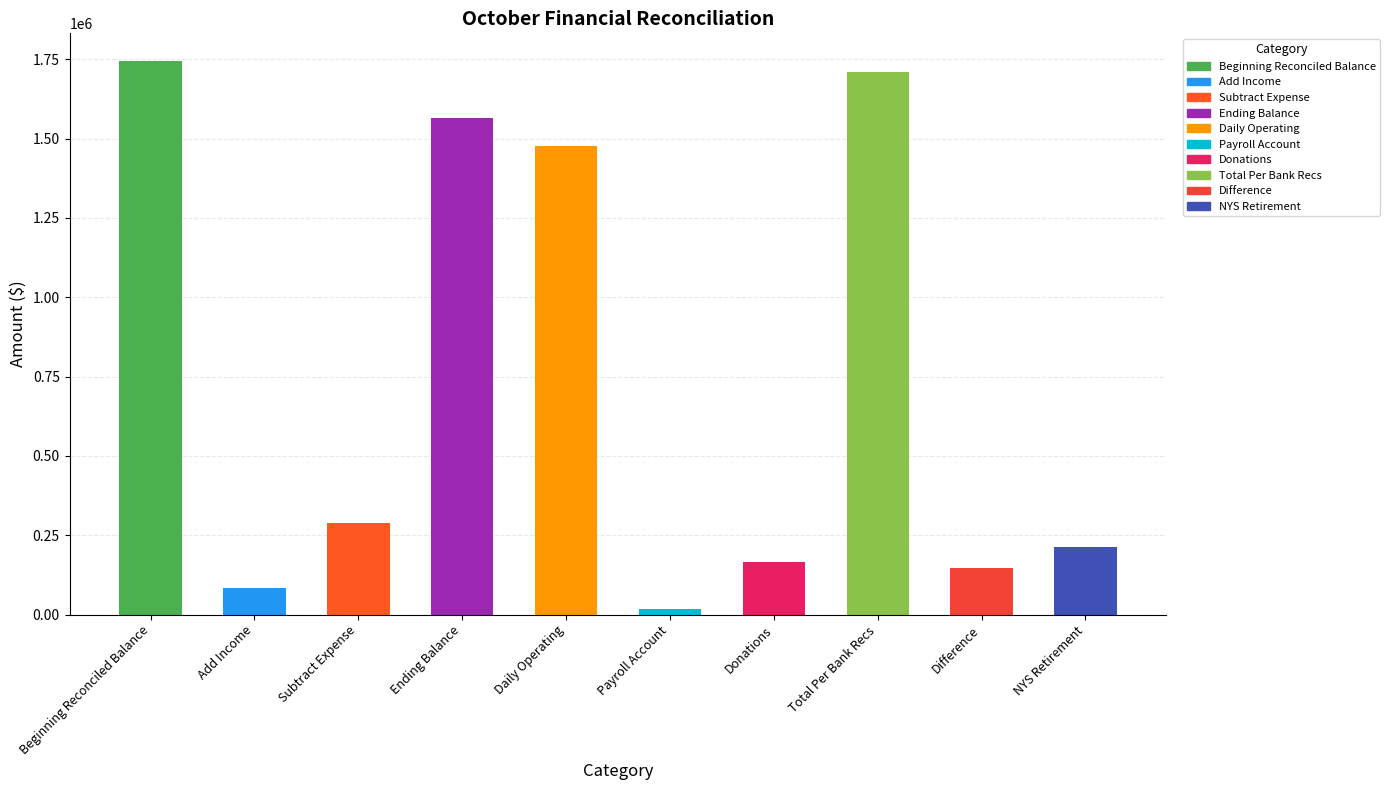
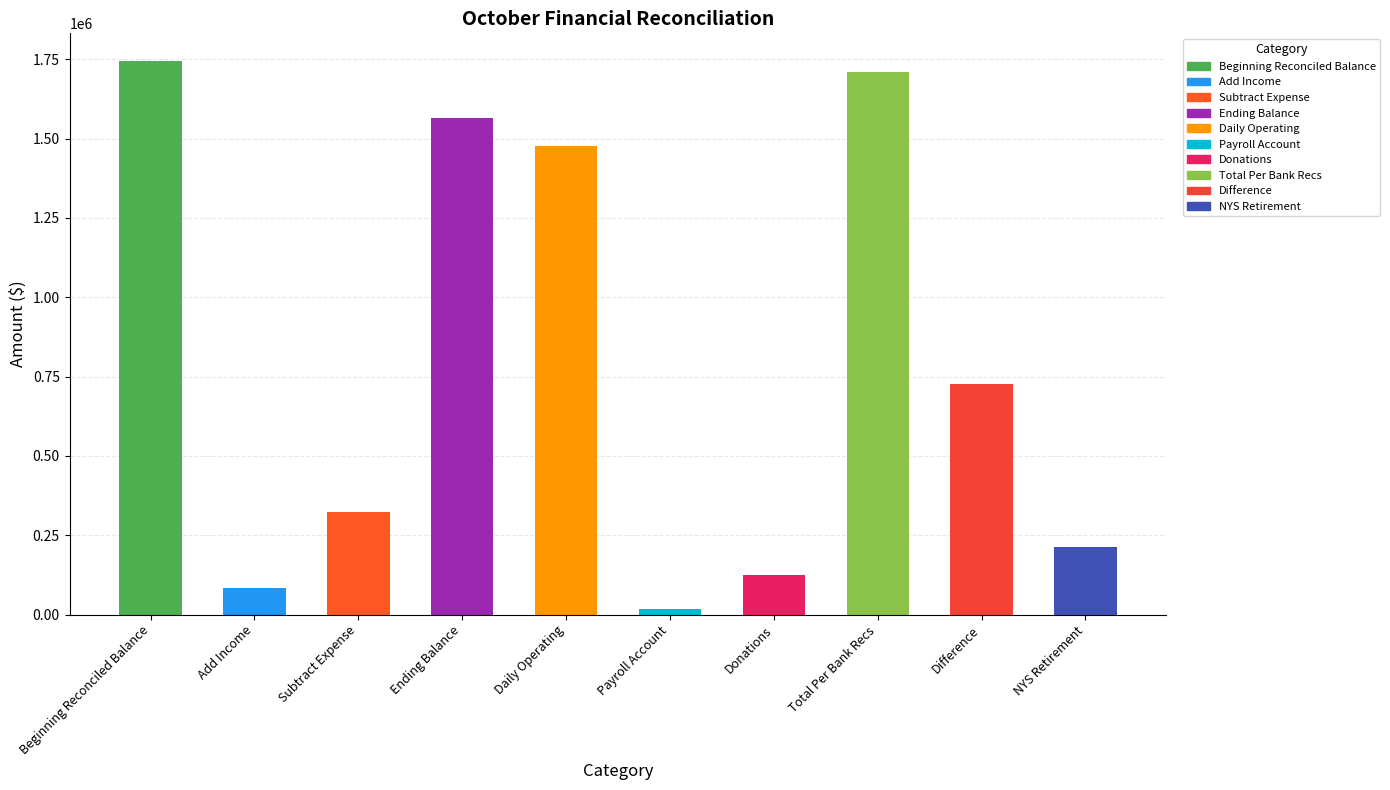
  {
    "Beginning Reconciled Balance": 1740000,
    "Add Income": 80000,
-   "Subtract Expense": 290000,
+   "Subtract Expense": 320000,
    "Ending Balance": 1560000,
    "Daily Operating": 1480000,
    "Payroll Account": 20000,
-   "Donations": 160000,
+   "Donations": 120000,
    "Total Per Bank Recs": 1710000,
-   "Difference": 150000,
+   "Difference": 730000,
    "NYS Retirement": 210000
  }
